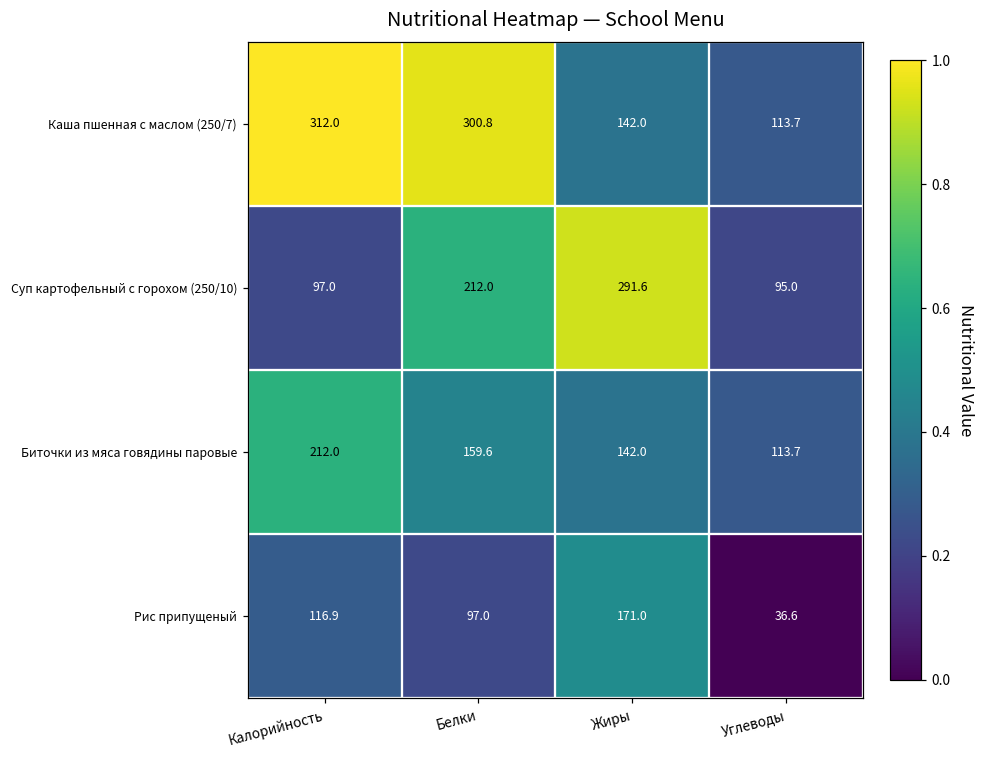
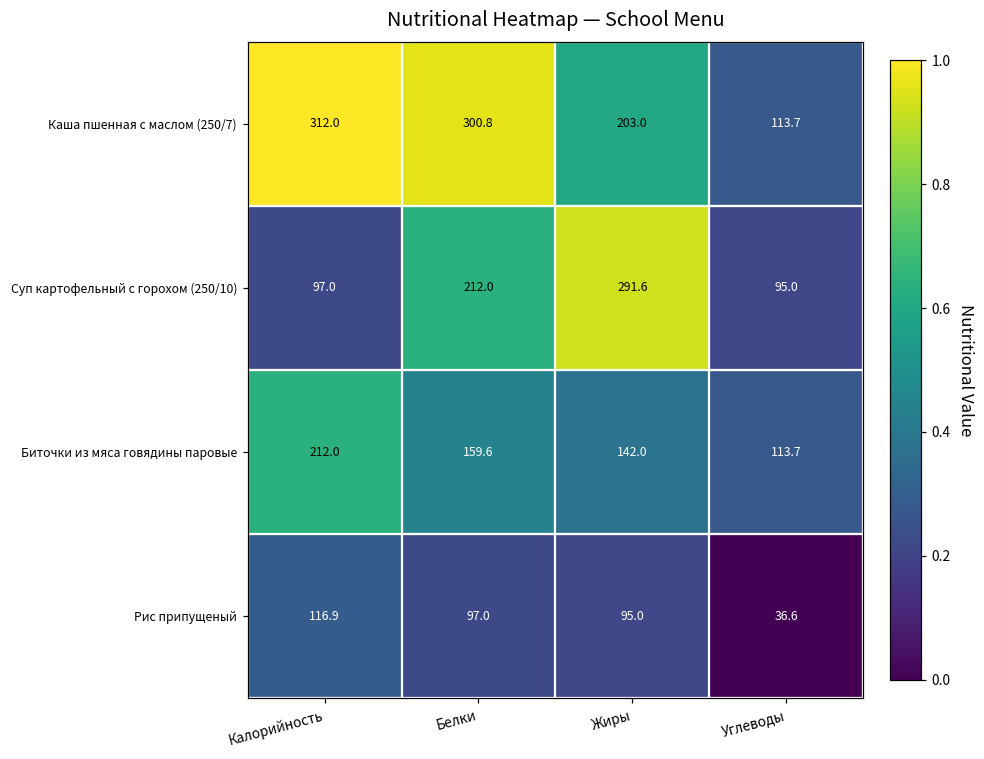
  {
    "Каша пшенная с маслом (250/7)": {
      "Калорийность": 312.0,
      "Белки": 300.8,
-     "Жиры": 142.0,
+     "Жиры": 203.0,
      "Углеводы": 113.7
    },
    "Суп картофельный с горохом (250/10)": {
      "Калорийность": 97.0,
      "Белки": 212.0,
      "Жиры": 291.6,
      "Углеводы": 95.0
    },
    "Биточки из мяса говядины паровые": {
      "Калорийность": 212.0,
      "Белки": 159.6,
      "Жиры": 142.0,
      "Углеводы": 113.7
    },
    "Рис припущеный": {
      "Калорийность": 116.9,
      "Белки": 97.0,
-     "Жиры": 171.0,
+     "Жиры": 95.0,
      "Углеводы": 36.6
    }
  }
